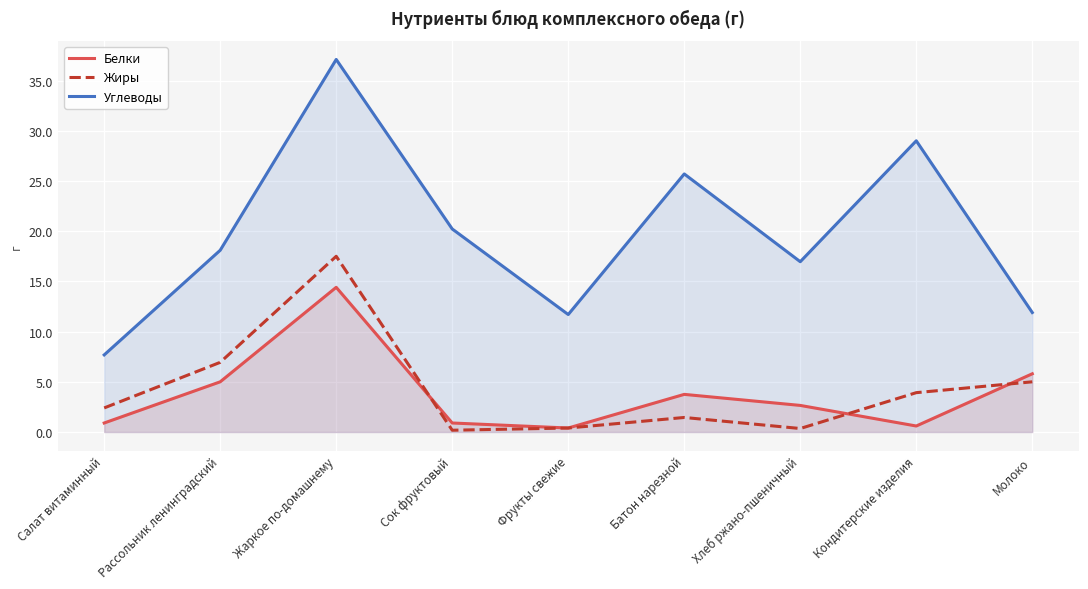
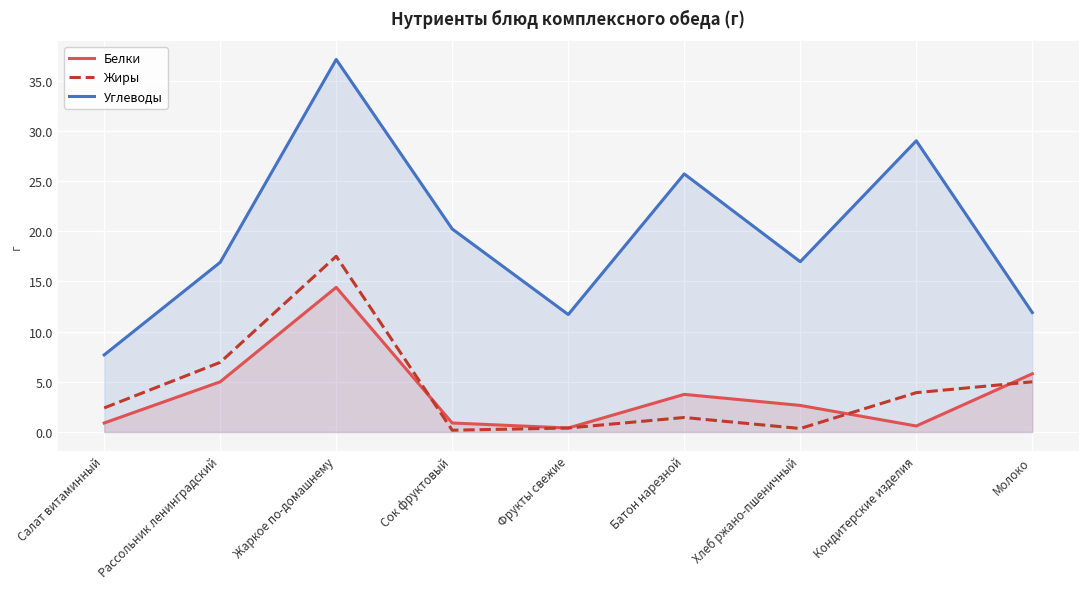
  {
    "Углеводы": {
      "Салат витаминный": 7.7,
-     "Рассольник ленинградский": 18.1,
+     "Рассольник ленинградский": 16.9,
      "Жаркое по-домашнему": 37.1,
      "Сок фруктовый": 20.2,
      "Фрукты свежие": 11.7,
      "Батон нарезной": 25.7,
      "Хлеб ржано-пшеничный": 17.0,
      "Кондитерские изделия": 29.0,
      "Молоко": 11.9
    }
  }
